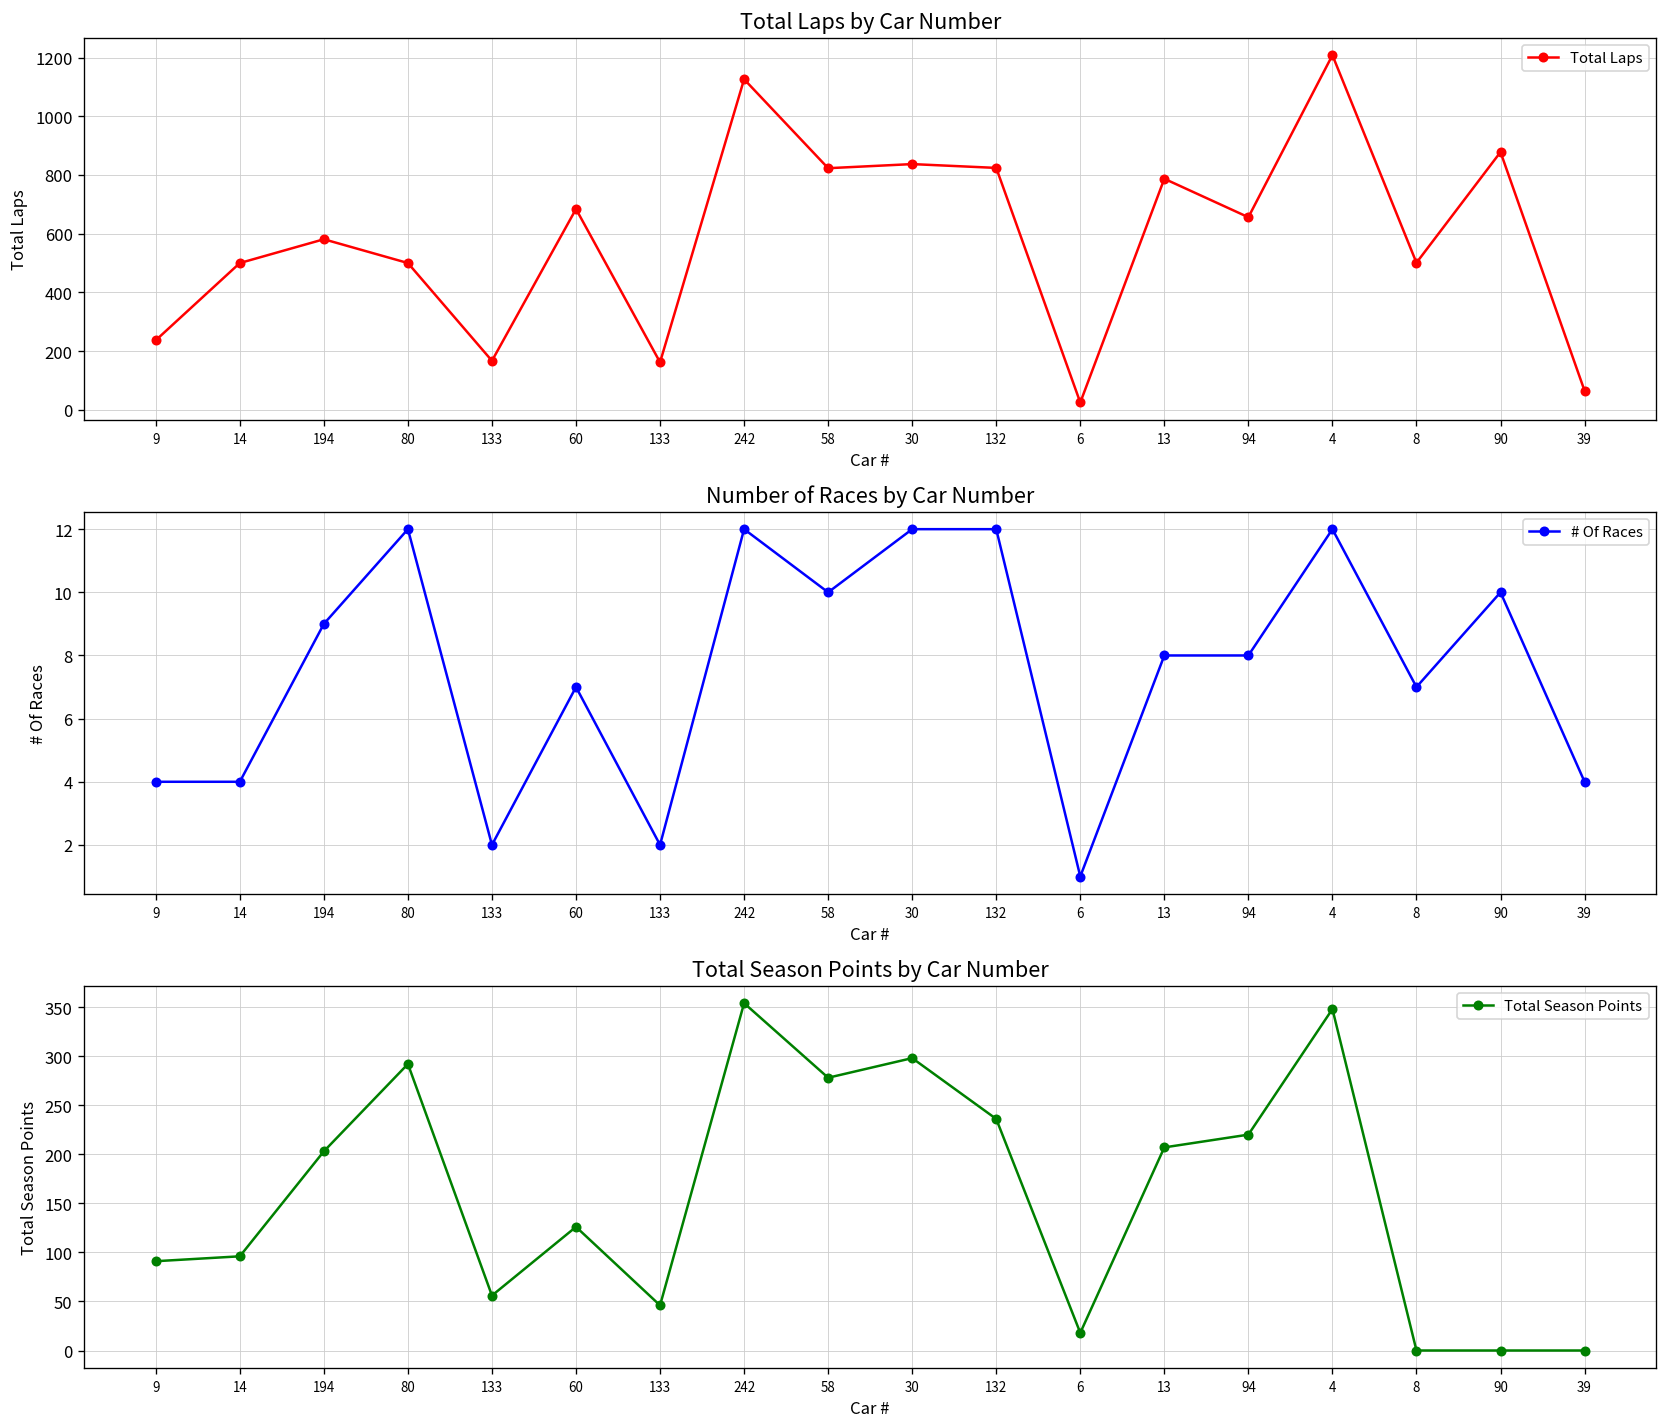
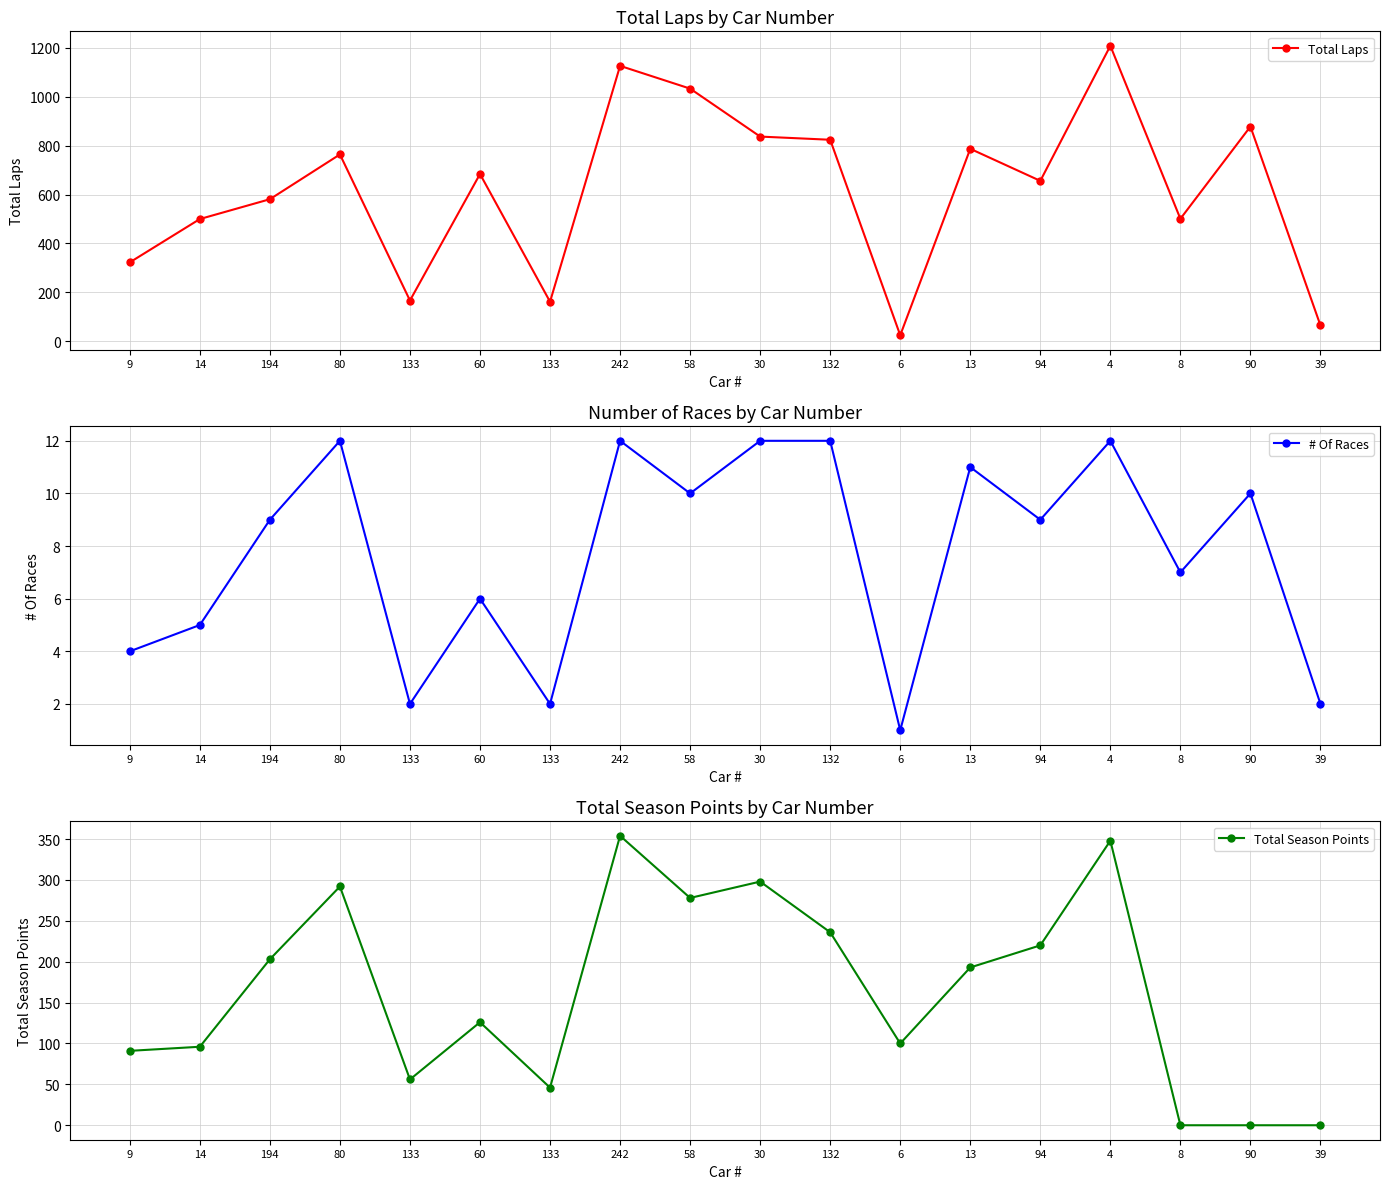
  {
    "Total Laps by Car Number": {
-     "9": 240,
+     "9": 320,
      "14": 500,
      "194": 580,
-     "80": 500,
+     "80": 760,
      "60": 680,
      "242": 1130,
-     "58": 820,
+     "58": 1030,
      "30": 840,
      "132": 820,
      "6": 30,
      "13": 790,
      "94": 660,
      "4": 1210,
      "8": 500,
      "90": 880,
      "39": 70
    },
    "Number of Races by Car Number": {
      "9": 4,
-     "14": 4,
+     "14": 5,
      "194": 9,
      "80": 12,
-     "60": 7,
+     "60": 6,
      "242": 12,
      "58": 10,
      "30": 12,
      "132": 12,
      "6": 1,
-     "13": 8,
-     "94": 8,
+     "13": 11,
+     "94": 9,
      "4": 12,
      "8": 7,
      "90": 10,
-     "39": 4
+     "39": 2
    },
    "Total Season Points by Car Number": {
      "9": 90,
      "14": 100,
      "194": 200,
      "80": 290,
      "60": 130,
      "242": 350,
      "58": 280,
      "30": 300,
      "132": 240,
-     "6": 20,
-     "13": 210,
+     "6": 100,
+     "13": 190,
      "94": 220,
      "4": 350,
      "8": 0,
      "90": 0,
      "39": 0
    }
  }
